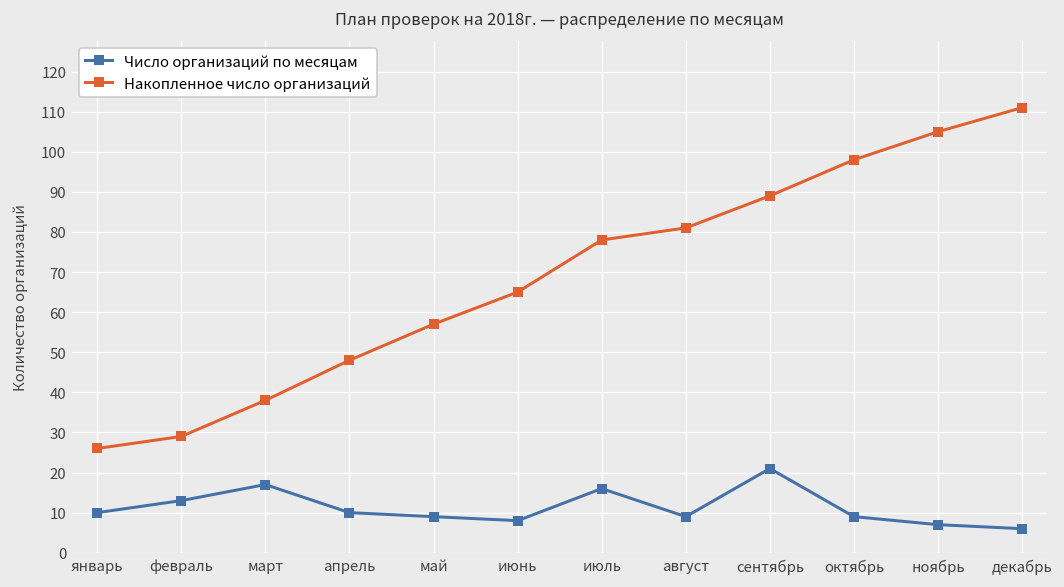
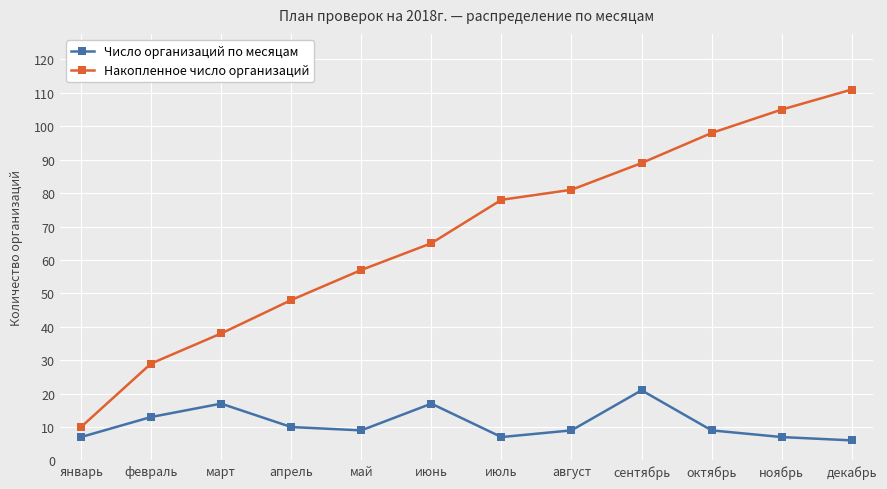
  {
    "Число организаций по месяцам": {
-     "январь": 10,
+     "январь": 7,
      "февраль": 13,
      "март": 17,
      "апрель": 10,
      "май": 9,
-     "июнь": 8,
-     "июль": 16,
+     "июнь": 17,
+     "июль": 7,
      "август": 9,
      "сентябрь": 21,
      "октябрь": 9,
      "ноябрь": 7,
      "декабрь": 6
    },
    "Накопленное число организаций": {
-     "январь": 26,
+     "январь": 10,
      "февраль": 29,
      "март": 38,
      "апрель": 48,
      "май": 57,
      "июнь": 65,
      "июль": 78,
      "август": 81,
      "сентябрь": 89,
      "октябрь": 98,
      "ноябрь": 105,
      "декабрь": 111
    }
  }
